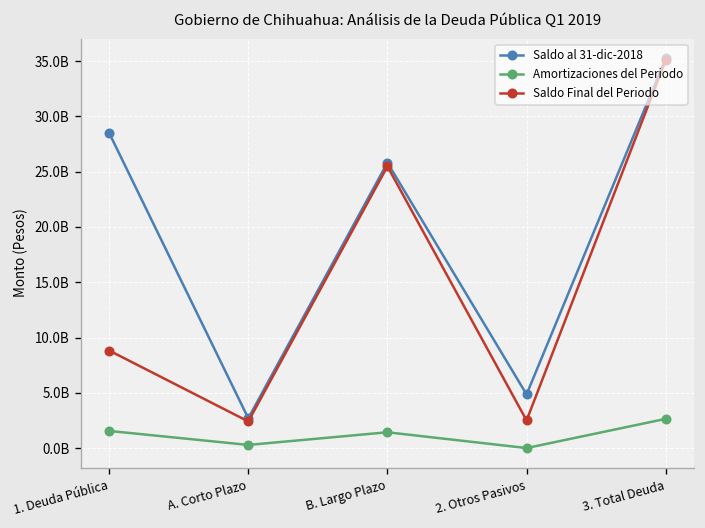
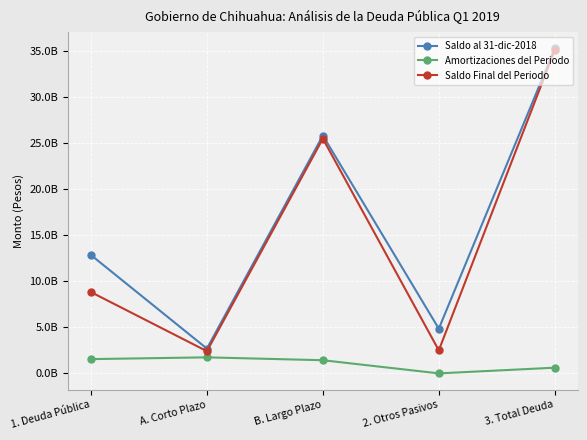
  {
    "Saldo al 31-dic-2018": {
-     "1. Deuda Pública": 29000000000,
+     "1. Deuda Pública": 13000000000,
      "A. Corto Plazo": 3000000000,
      "B. Largo Plazo": 26000000000,
      "2. Otros Pasivos": 5000000000
    },
    "Amortizaciones del Periodo": {
      "1. Deuda Pública": 2000000000,
-     "A. Corto Plazo": 0,
+     "A. Corto Plazo": 2000000000,
      "B. Largo Plazo": 1000000000,
      "2. Otros Pasivos": 0,
-     "3. Total Deuda": 3000000000
+     "3. Total Deuda": 1000000000
    },
    "Saldo Final del Periodo": {
      "1. Deuda Pública": 9000000000,
      "A. Corto Plazo": 2000000000,
      "B. Largo Plazo": 25000000000,
      "2. Otros Pasivos": 2000000000
    }
  }
